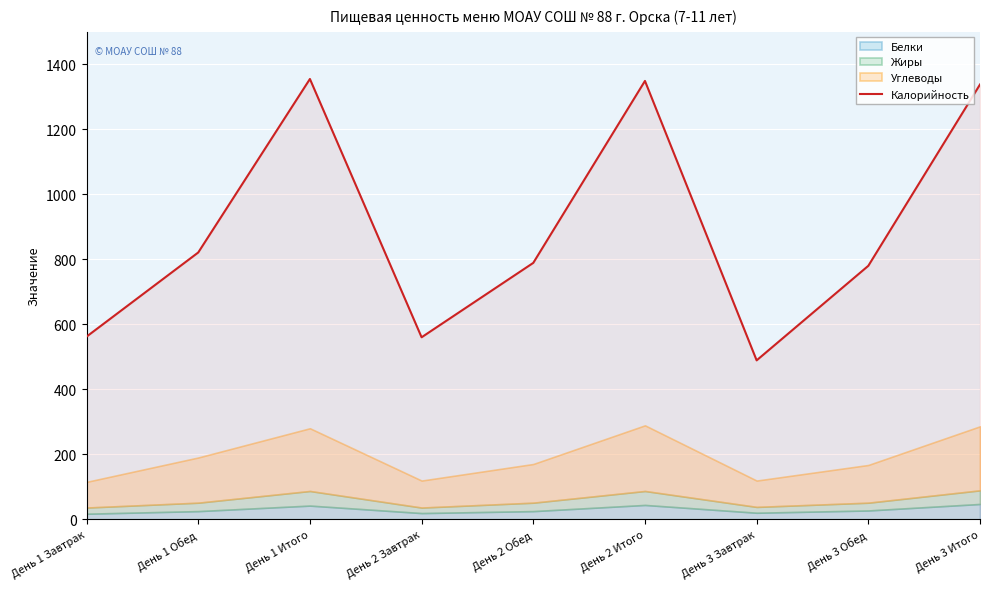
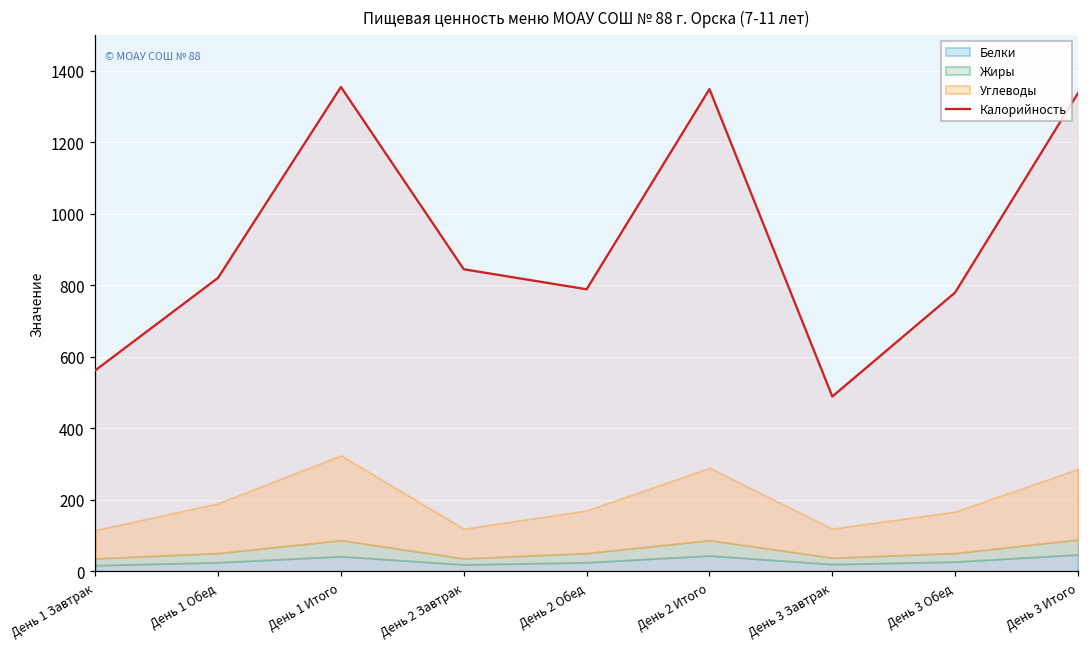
  {
    "Калорийность": {
      "День 1 Завтрак": 560,
      "День 1 Обед": 820,
      "День 1 Итого": 1360,
-     "День 2 Завтрак": 560,
+     "День 2 Завтрак": 850,
      "День 2 Обед": 790,
      "День 2 Итого": 1350,
      "День 3 Завтрак": 490,
      "День 3 Обед": 780,
      "День 3 Итого": 1340
    },
    "Углеводы": {
      "День 1 Завтрак": 80,
      "День 1 Обед": 140,
-     "День 1 Итого": 190,
+     "День 1 Итого": 240,
      "День 2 Завтрак": 80,
      "День 2 Обед": 120,
      "День 2 Итого": 200,
      "День 3 Завтрак": 80,
      "День 3 Обед": 120,
      "День 3 Итого": 200
    }
  }
